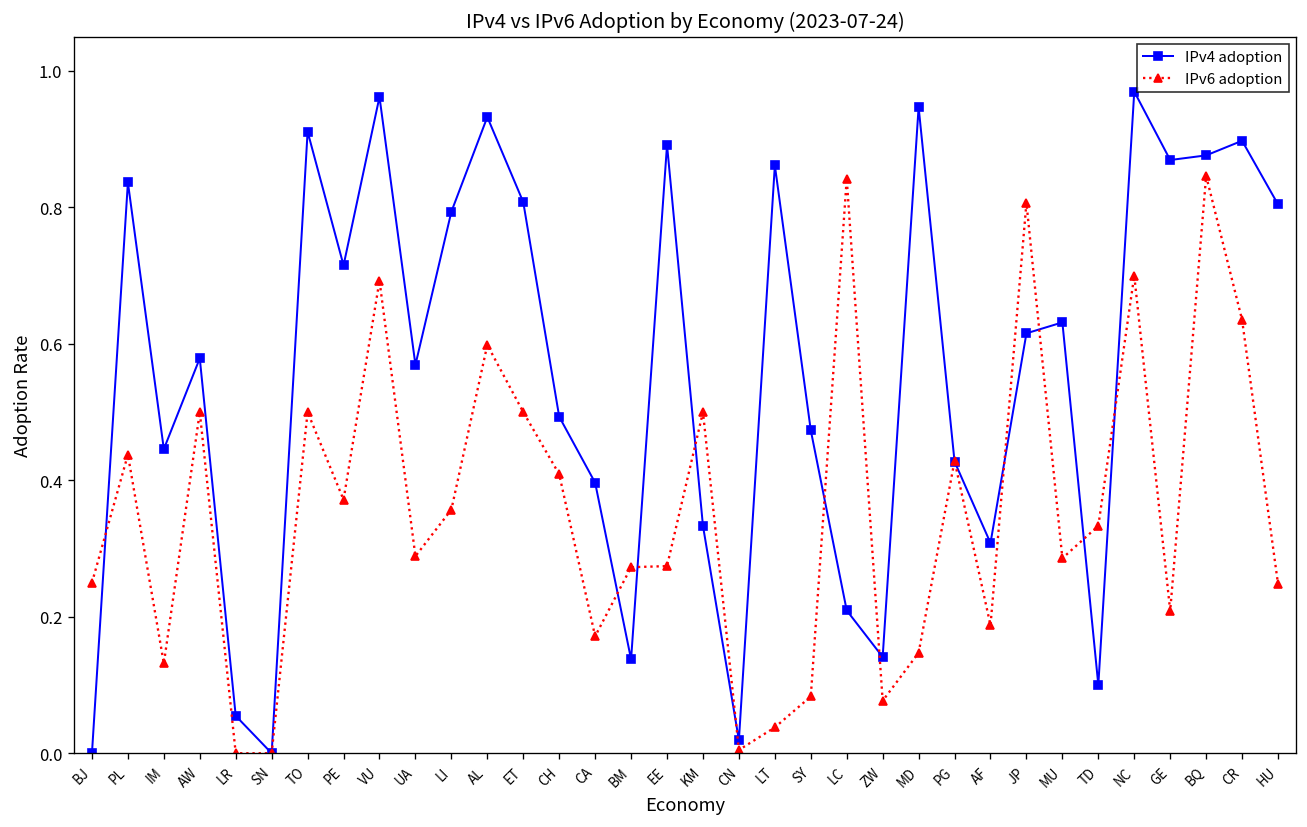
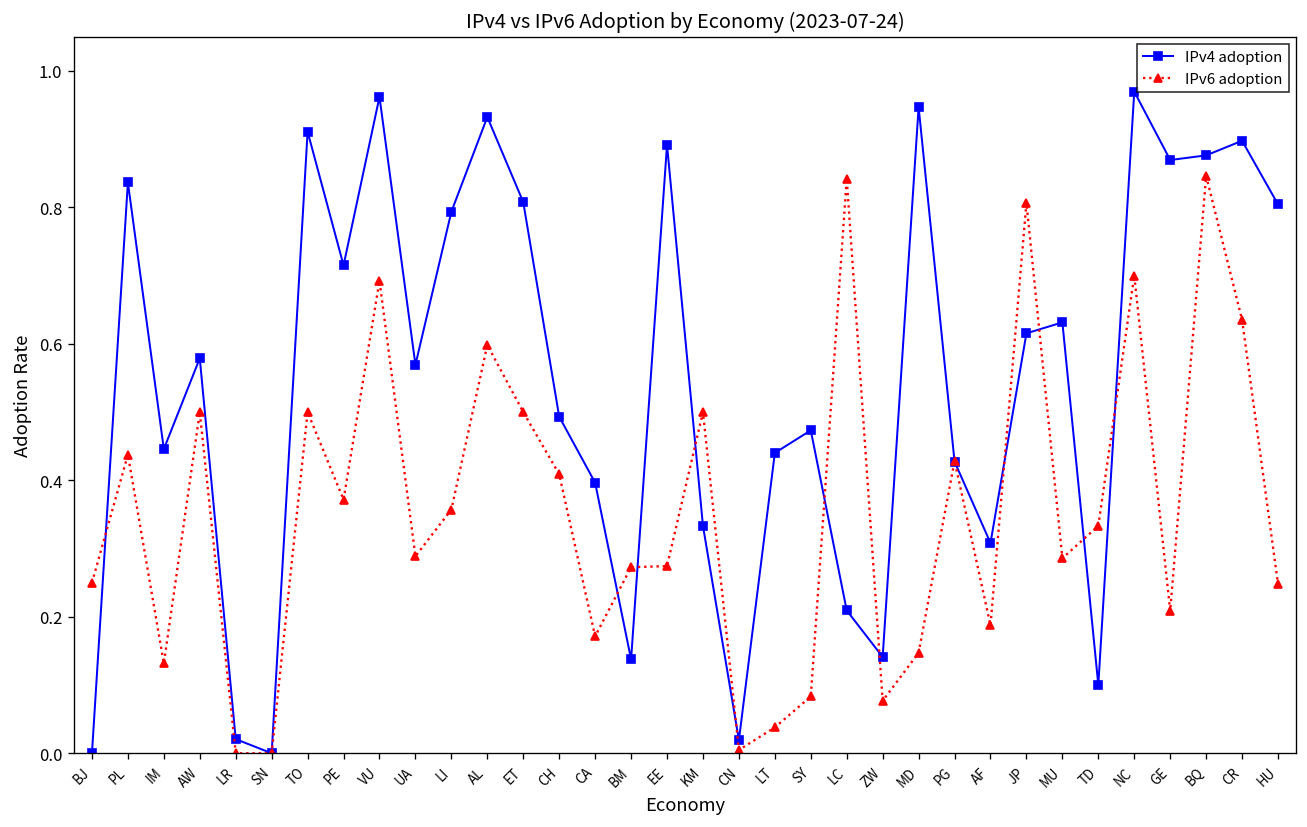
  {
    "IPv4 adoption": {
      "BJ": 0.00,
      "PL": 0.84,
      "IM": 0.45,
      "AW": 0.58,
-     "LR": 0.05,
+     "LR": 0.02,
      "TO": 0.91,
      "PE": 0.72,
      "VU": 0.96,
      "UA": 0.57,
      "LI": 0.79,
      "AL": 0.93,
      "ET": 0.81,
      "CH": 0.49,
      "CA": 0.40,
      "BM": 0.14,
      "EE": 0.89,
      "KM": 0.33,
      "CN": 0.02,
-     "LT": 0.86,
+     "LT": 0.44,
      "SY": 0.47,
      "LC": 0.21,
      "ZW": 0.14,
      "MD": 0.95,
      "AF": 0.31,
      "JP": 0.62,
      "MU": 0.63,
      "TD": 0.10,
      "NC": 0.97,
      "GE": 0.87,
      "BQ": 0.88,
      "CR": 0.90,
      "HU": 0.80
    },
    "IPv6 adoption": {
      "BJ": 0.25,
      "PL": 0.44,
      "IM": 0.13,
      "AW": 0.50,
      "LR": 0.00,
      "TO": 0.50,
      "PE": 0.37,
      "VU": 0.69,
      "UA": 0.29,
      "LI": 0.36,
      "AL": 0.60,
      "ET": 0.50,
      "CH": 0.41,
      "CA": 0.17,
      "BM": 0.27,
      "EE": 0.27,
      "KM": 0.50,
      "CN": 0.00,
      "LT": 0.04,
      "SY": 0.08,
      "LC": 0.84,
      "ZW": 0.08,
      "MD": 0.15,
      "AF": 0.19,
      "JP": 0.81,
      "MU": 0.29,
      "TD": 0.33,
      "NC": 0.70,
      "GE": 0.21,
      "BQ": 0.85,
      "CR": 0.64,
      "HU": 0.25
    }
  }
